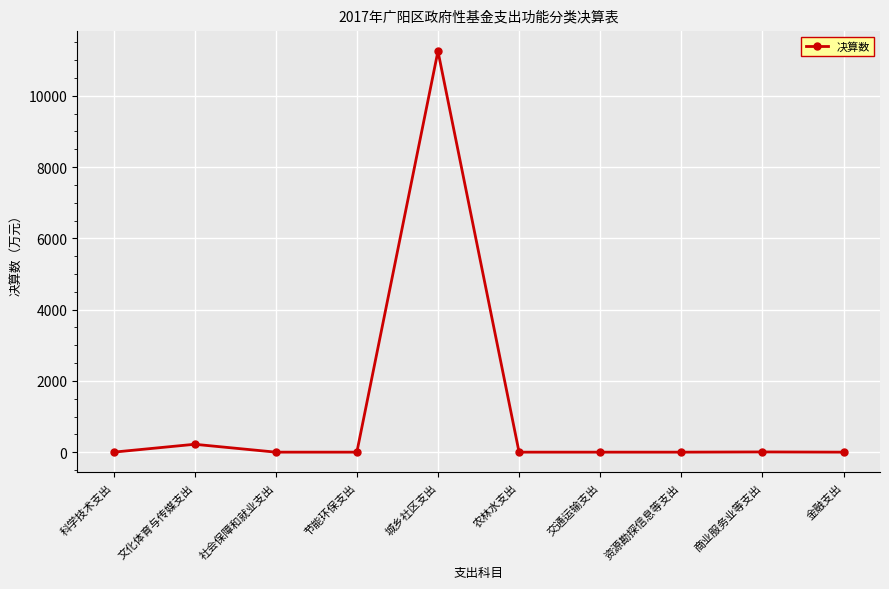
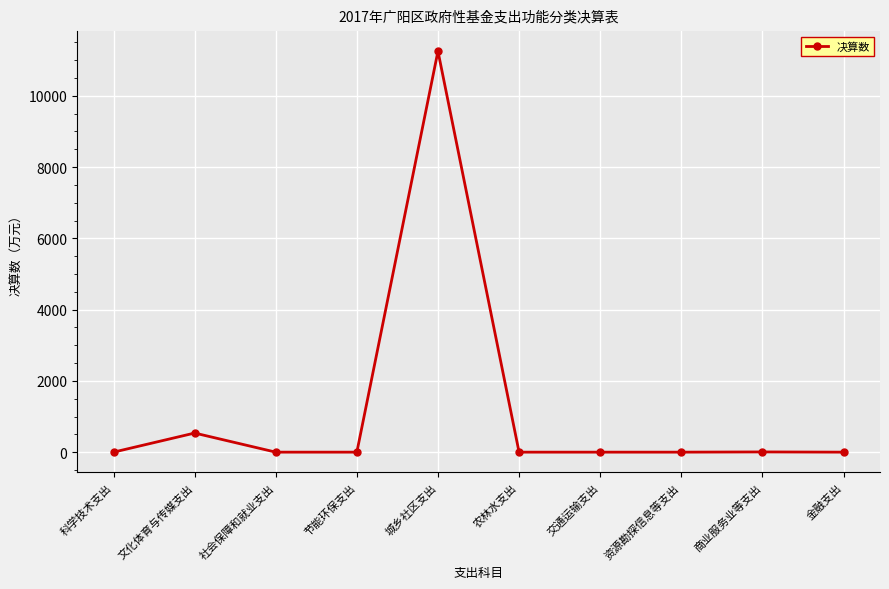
  {
    "科学技术支出": 0,
-   "文化体育与传媒支出": 200,
+   "文化体育与传媒支出": 500,
    "社会保障和就业支出": 0,
    "节能环保支出": 0,
    "城乡社区支出": 11300,
    "农林水支出": 0,
    "交通运输支出": 0,
    "资源勘探信息等支出": 0,
    "商业服务业等支出": 0,
    "金融支出": 0
  }
